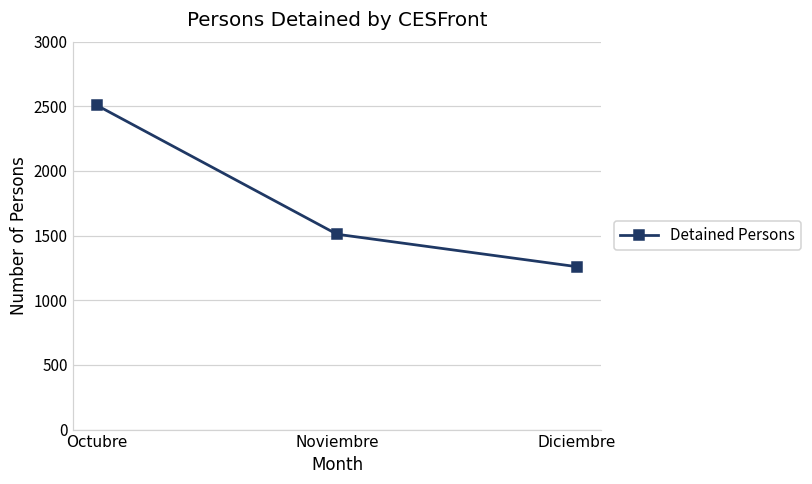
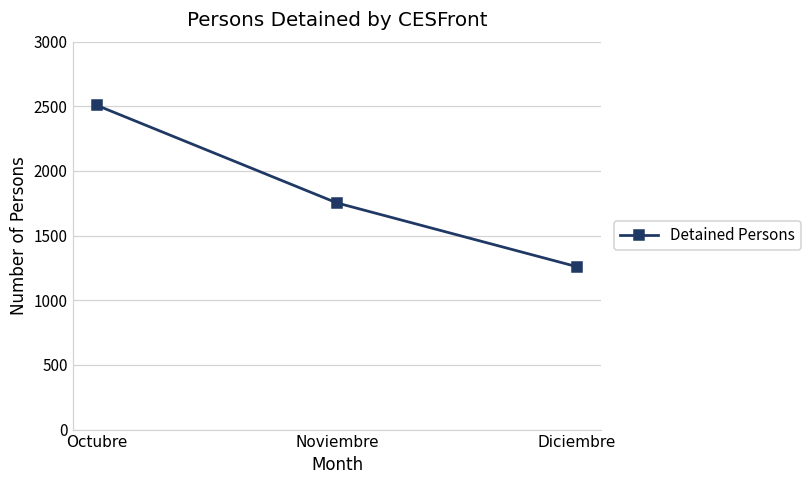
  {
    "Octubre": 2510,
-   "Noviembre": 1510,
+   "Noviembre": 1750,
    "Diciembre": 1260
  }
